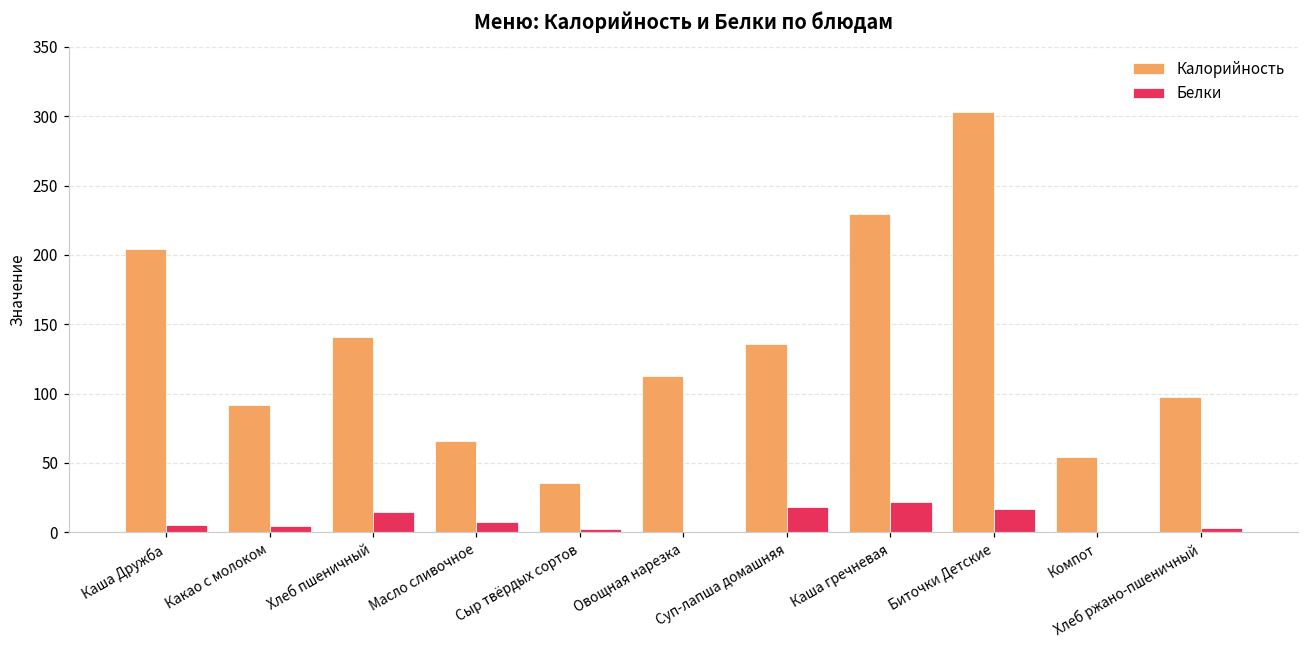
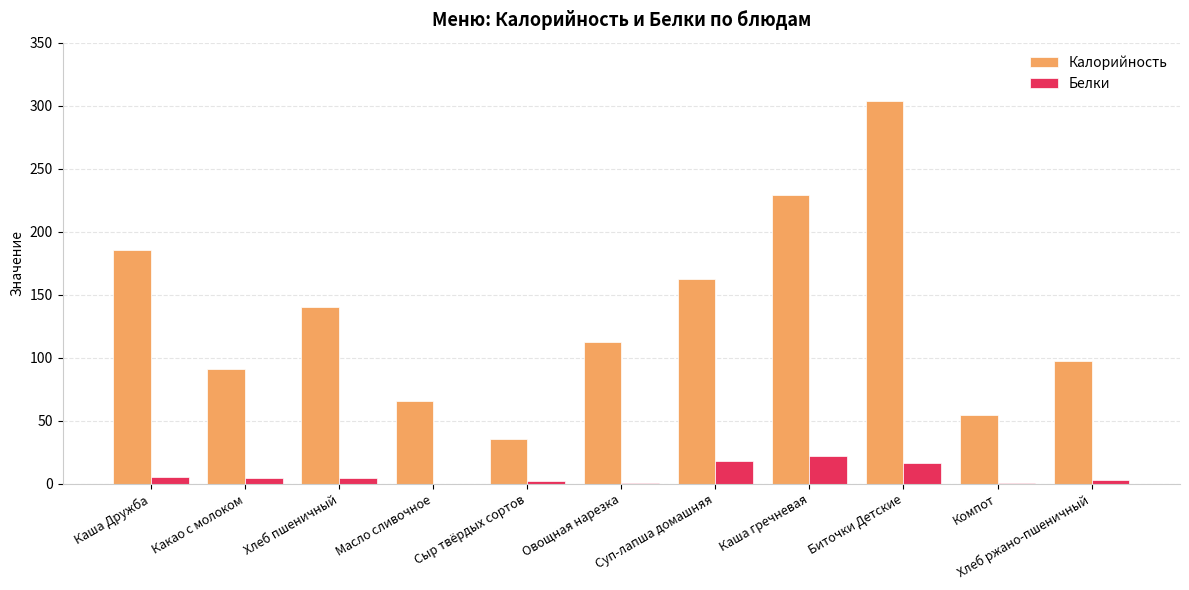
  {
    "Калорийность": {
-     "Каша Дружба": 205,
+     "Каша Дружба": 186,
      "Какао с молоком": 92,
      "Хлеб пшеничный": 141,
      "Масло сливочное": 66,
      "Сыр твёрдых сортов": 36,
      "Овощная нарезка": 113,
-     "Суп-лапша домашняя": 136,
+     "Суп-лапша домашняя": 163,
      "Каша гречневая": 229,
      "Биточки Детские": 303,
      "Компот": 55,
      "Хлеб ржано-пшеничный": 98
    },
    "Белки": {
      "Каша Дружба": 6,
      "Какао с молоком": 5,
-     "Хлеб пшеничный": 14,
-     "Масло сливочное": 8,
+     "Хлеб пшеничный": 5,
+     "Масло сливочное": 0,
      "Сыр твёрдых сортов": 2,
      "Суп-лапша домашняя": 18,
      "Каша гречневая": 22,
      "Биточки Детские": 17,
      "Хлеб ржано-пшеничный": 3
    }
  }
